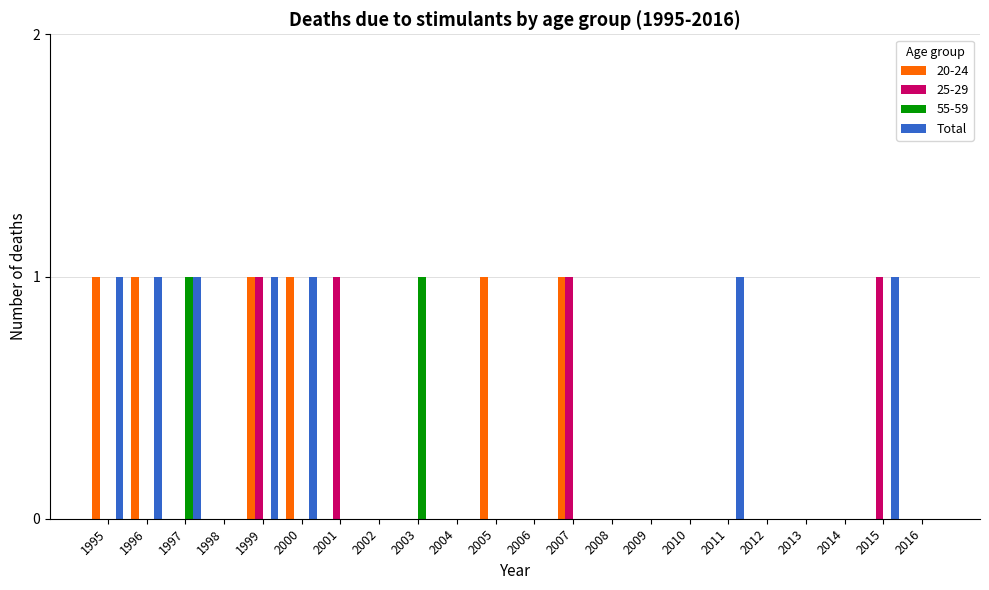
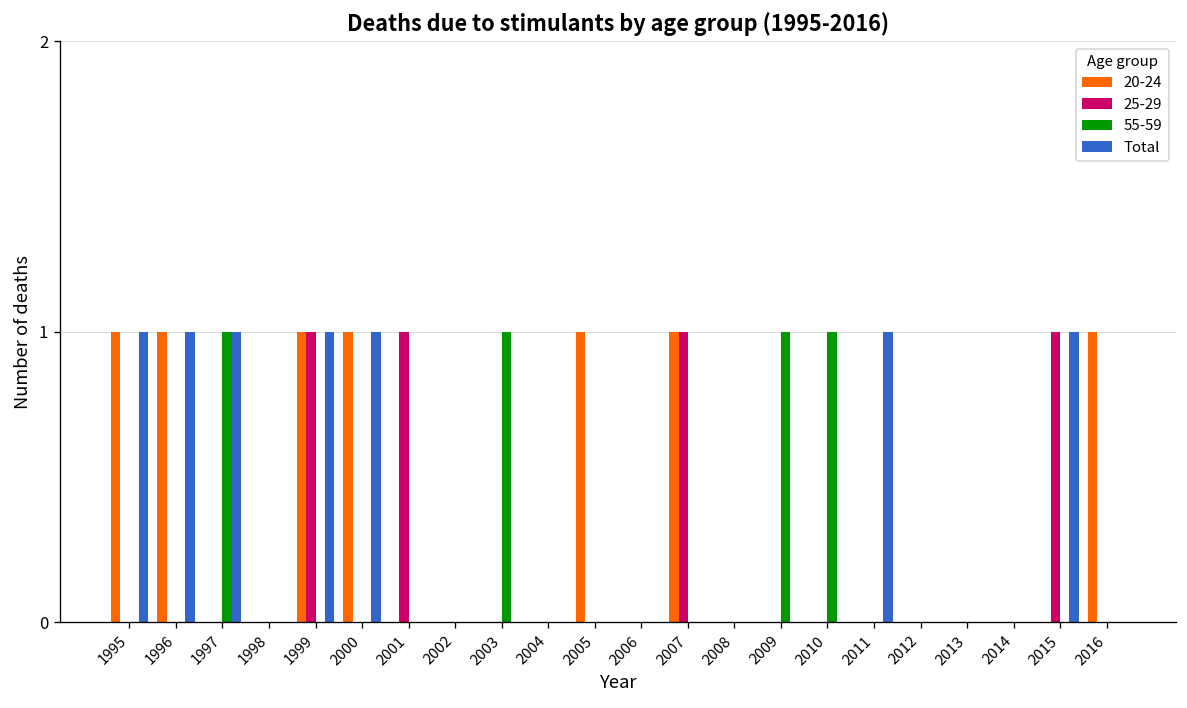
  {
    "20-24": {
      "1995": 1,
      "1996": 1,
      "1997": 0,
      "1998": 0,
      "1999": 1,
      "2000": 1,
      "2001": 0,
      "2002": 0,
      "2003": 0,
      "2004": 0,
      "2005": 1,
      "2006": 0,
      "2007": 1,
      "2008": 0,
      "2009": 0,
      "2010": 0,
      "2011": 0,
      "2012": 0,
      "2013": 0,
      "2014": 0,
      "2015": 0,
-     "2016": 0
+     "2016": 1
    },
    "25-29": {
      "1995": 0,
      "1996": 0,
      "1997": 0,
      "1998": 0,
      "1999": 1,
      "2000": 0,
      "2001": 1,
      "2002": 0,
      "2003": 0,
      "2004": 0,
      "2005": 0,
      "2006": 0,
      "2007": 1,
      "2008": 0,
      "2009": 0,
      "2010": 0,
      "2011": 0,
      "2012": 0,
      "2013": 0,
      "2014": 0,
      "2015": 1,
      "2016": 0
    },
    "55-59": {
      "1995": 0,
      "1996": 0,
      "1997": 1,
      "1998": 0,
      "1999": 0,
      "2000": 0,
      "2001": 0,
      "2002": 0,
      "2003": 1,
      "2004": 0,
      "2005": 0,
      "2006": 0,
      "2007": 0,
      "2008": 0,
-     "2009": 0,
-     "2010": 0,
+     "2009": 1,
+     "2010": 1,
      "2011": 0,
      "2012": 0,
      "2013": 0,
      "2014": 0,
      "2015": 0,
      "2016": 0
    },
    "Total": {
      "1995": 1,
      "1996": 1,
      "1997": 1,
      "1998": 0,
      "1999": 1,
      "2000": 1,
      "2001": 0,
      "2002": 0,
      "2003": 0,
      "2004": 0,
      "2005": 0,
      "2006": 0,
      "2007": 0,
      "2008": 0,
      "2009": 0,
      "2010": 0,
      "2011": 1,
      "2012": 0,
      "2013": 0,
      "2014": 0,
      "2015": 1,
      "2016": 0
    }
  }
